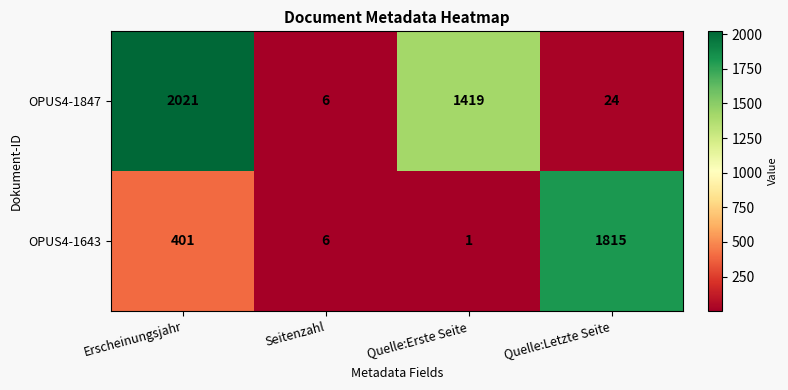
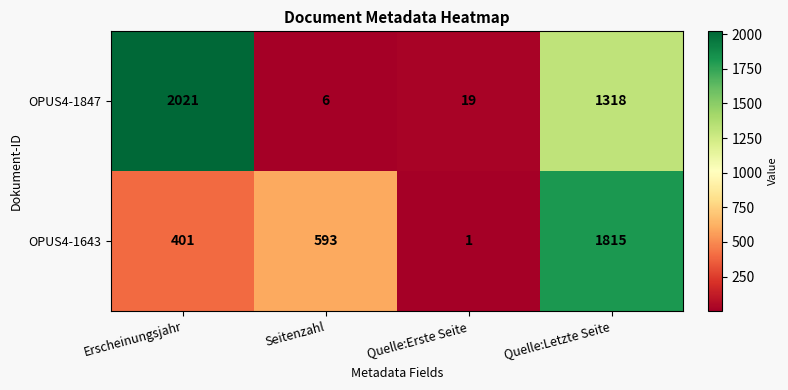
  {
    "OPUS4-1847": {
      "Erscheinungsjahr": 2021,
      "Seitenzahl": 6,
-     "Quelle:Erste Seite": 1419,
-     "Quelle:Letzte Seite": 24
+     "Quelle:Erste Seite": 19,
+     "Quelle:Letzte Seite": 1318
    },
    "OPUS4-1643": {
      "Erscheinungsjahr": 401,
-     "Seitenzahl": 6,
+     "Seitenzahl": 593,
      "Quelle:Erste Seite": 1,
      "Quelle:Letzte Seite": 1815
    }
  }
